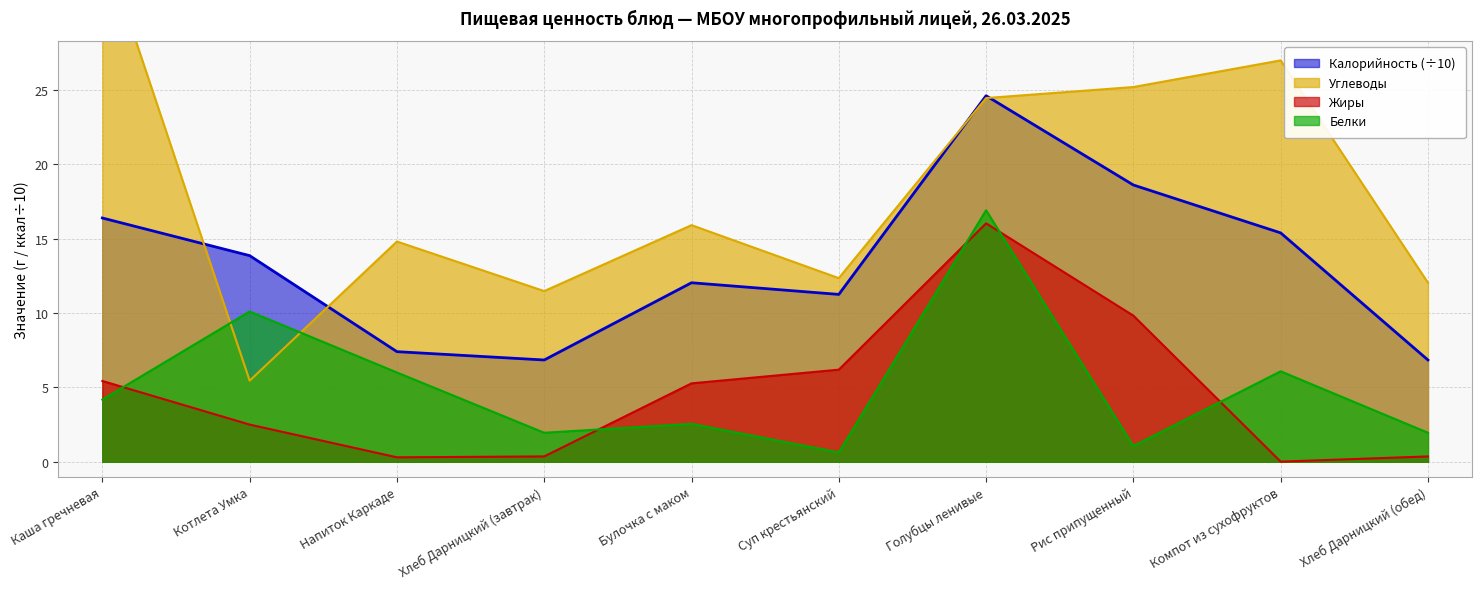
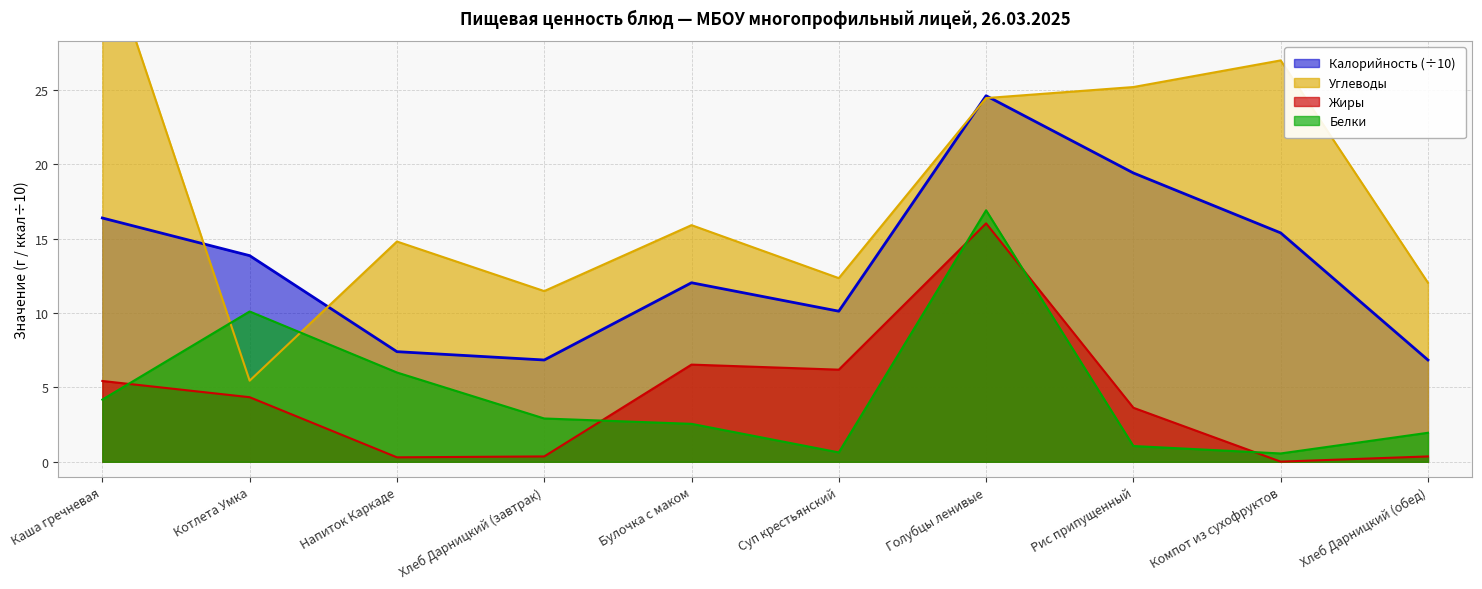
  {
    "Калорийность (÷10)": {
      "Каша гречневая": 16.4,
      "Котлета Умка": 13.9,
      "Напиток Каркаде": 7.4,
      "Хлеб Дарницкий (завтрак)": 6.8,
      "Булочка с маком": 12.0,
-     "Суп крестьянский": 11.2,
-     "Рис припущенный": 18.6,
+     "Суп крестьянский": 10.1,
+     "Рис припущенный": 19.4,
      "Компот из сухофруктов": 15.4,
      "Хлеб Дарницкий (обед)": 6.8
    },
    "Углеводы": {
      "Котлета Умка": 5.5,
      "Напиток Каркаде": 14.8,
      "Хлеб Дарницкий (завтрак)": 11.5,
      "Булочка с маком": 15.9,
      "Суп крестьянский": 12.3,
      "Рис припущенный": 25.2,
      "Компот из сухофруктов": 27.0,
      "Хлеб Дарницкий (обед)": 12.0
    },
    "Жиры": {
      "Каша гречневая": 5.4,
-     "Котлета Умка": 2.5,
+     "Котлета Умка": 4.3,
      "Напиток Каркаде": 0.3,
      "Хлеб Дарницкий (завтрак)": 0.4,
-     "Булочка с маком": 5.3,
+     "Булочка с маком": 6.5,
      "Суп крестьянский": 6.2,
      "Голубцы ленивые": 16.0,
-     "Рис припущенный": 9.8,
+     "Рис припущенный": 3.6,
      "Компот из сухофруктов": 0.0,
      "Хлеб Дарницкий (обед)": 0.4
    },
    "Белки": {
      "Каша гречневая": 4.2,
      "Котлета Умка": 10.1,
      "Напиток Каркаде": 6.0,
-     "Хлеб Дарницкий (завтрак)": 2.0,
+     "Хлеб Дарницкий (завтрак)": 2.9,
      "Булочка с маком": 2.6,
      "Суп крестьянский": 0.6,
      "Голубцы ленивые": 16.9,
      "Рис припущенный": 1.1,
-     "Компот из сухофруктов": 6.1,
+     "Компот из сухофруктов": 0.6,
      "Хлеб Дарницкий (обед)": 2.0
    }
  }
